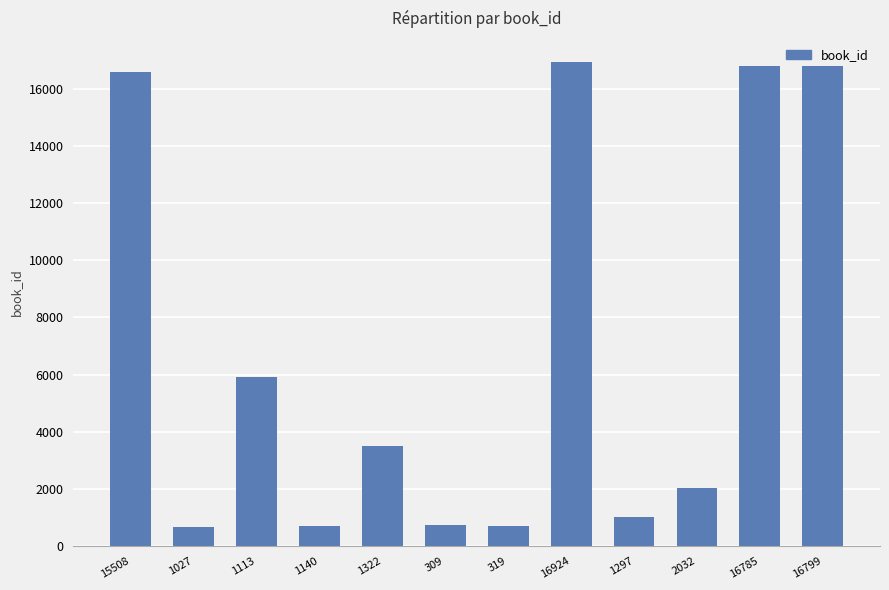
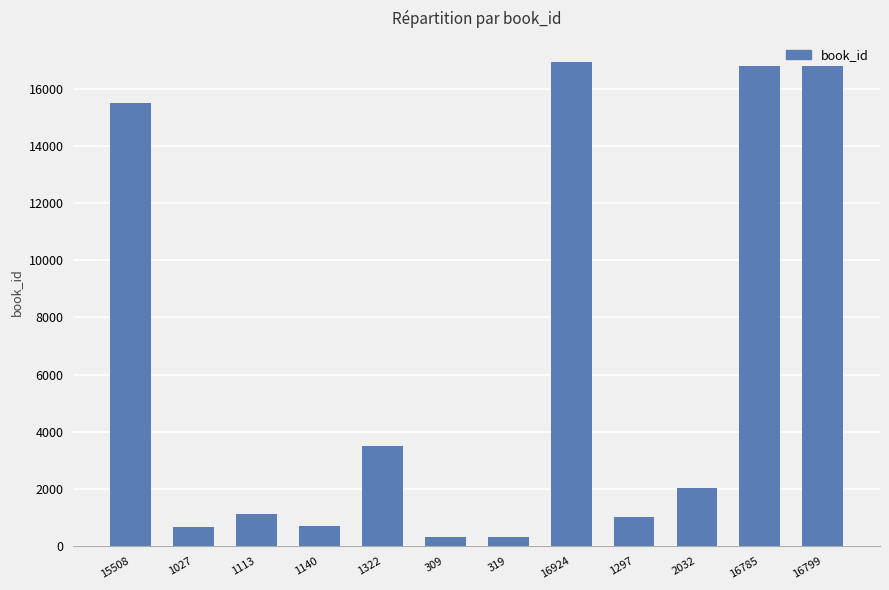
  {
-   "15508": 16600,
+   "15508": 15500,
    "1027": 700,
-   "1113": 5900,
+   "1113": 1100,
    "1140": 700,
    "1322": 3500,
-   "309": 700,
-   "319": 700,
+   "309": 300,
+   "319": 300,
    "16924": 16900,
    "1297": 1000,
    "2032": 2000,
    "16785": 16800,
    "16799": 16800
  }
